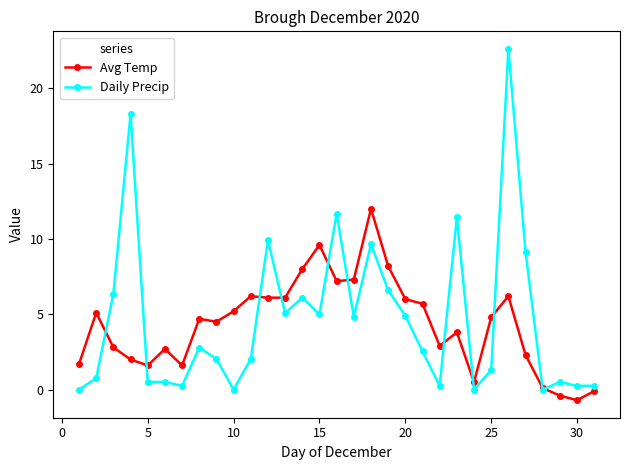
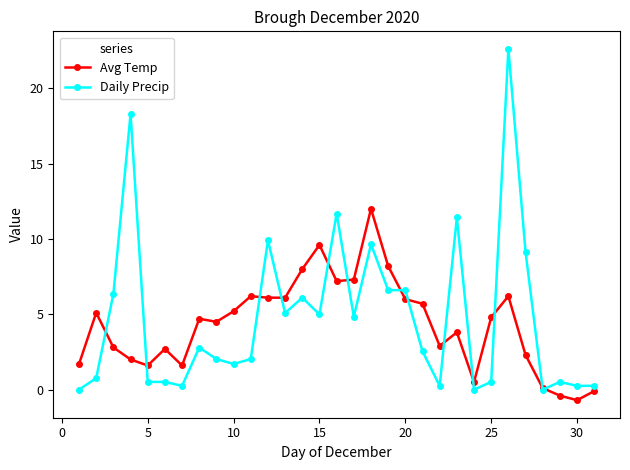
  {
    "Avg Temp": {
      "5": 1.6,
      "10": 5.2,
      "15": 9.6,
      "20": 6.0,
      "25": 4.8,
      "30": -0.7
    },
    "Daily Precip": {
      "5": 0.5,
-     "10": 0.0,
+     "10": 1.7,
      "15": 5.0,
-     "20": 4.9,
-     "25": 1.3,
+     "20": 6.6,
+     "25": 0.5,
      "30": 0.3
    }
  }
